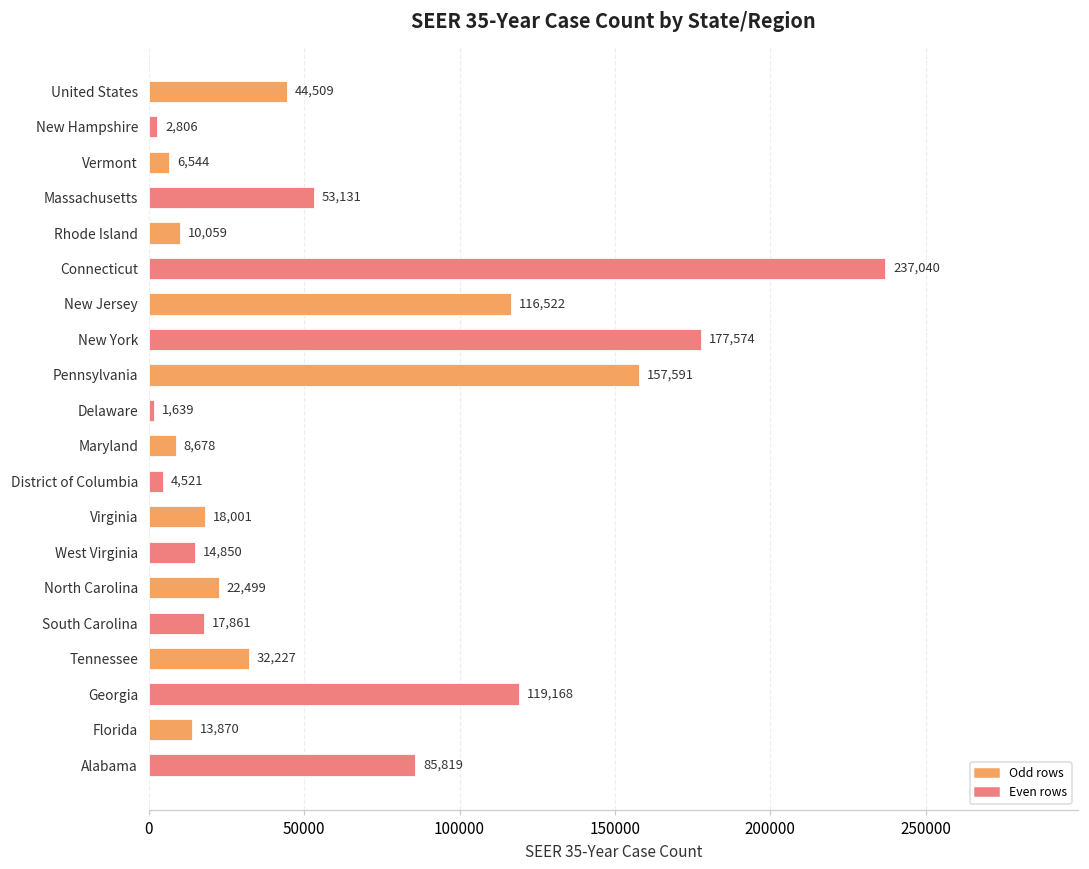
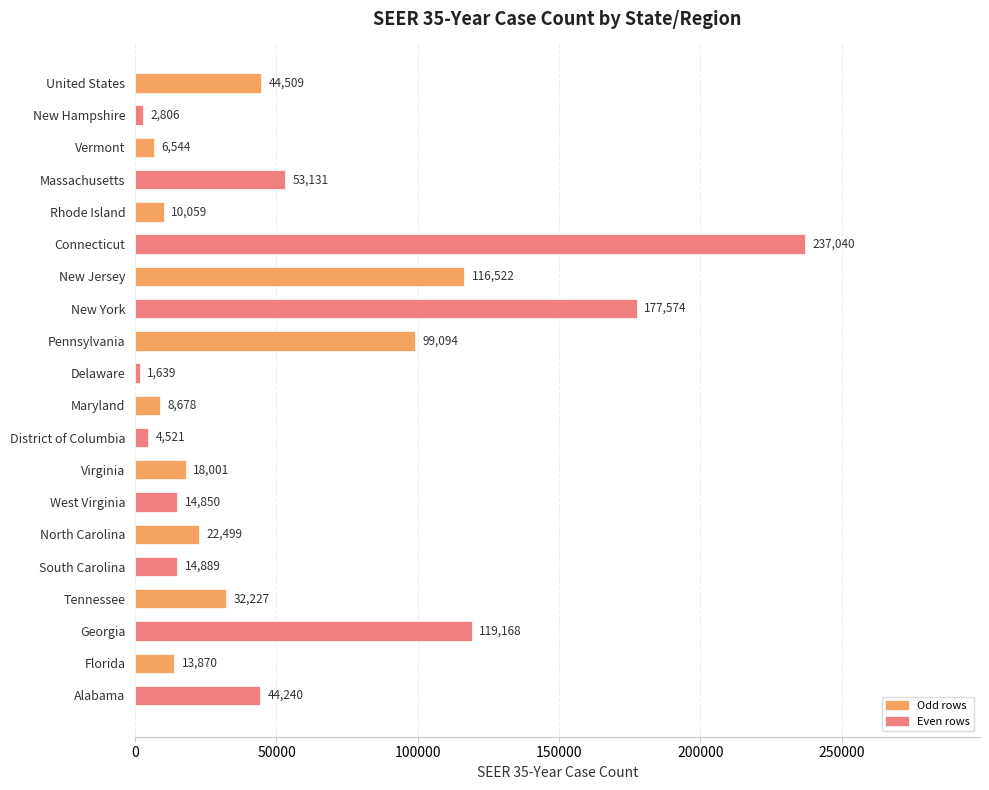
  {
    "United States": "44,509",
    "New Hampshire": "2,806",
    "Vermont": "6,544",
    "Massachusetts": "53,131",
    "Rhode Island": "10,059",
    "Connecticut": "237,040",
    "New Jersey": "116,522",
    "New York": "177,574",
-   "Pennsylvania": "157,591",
+   "Pennsylvania": "99,094",
    "Delaware": "1,639",
    "Maryland": "8,678",
    "District of Columbia": "4,521",
    "Virginia": "18,001",
    "West Virginia": "14,850",
    "North Carolina": "22,499",
-   "South Carolina": "17,861",
+   "South Carolina": "14,889",
    "Tennessee": "32,227",
    "Georgia": "119,168",
    "Florida": "13,870",
-   "Alabama": "85,819"
+   "Alabama": "44,240"
  }
